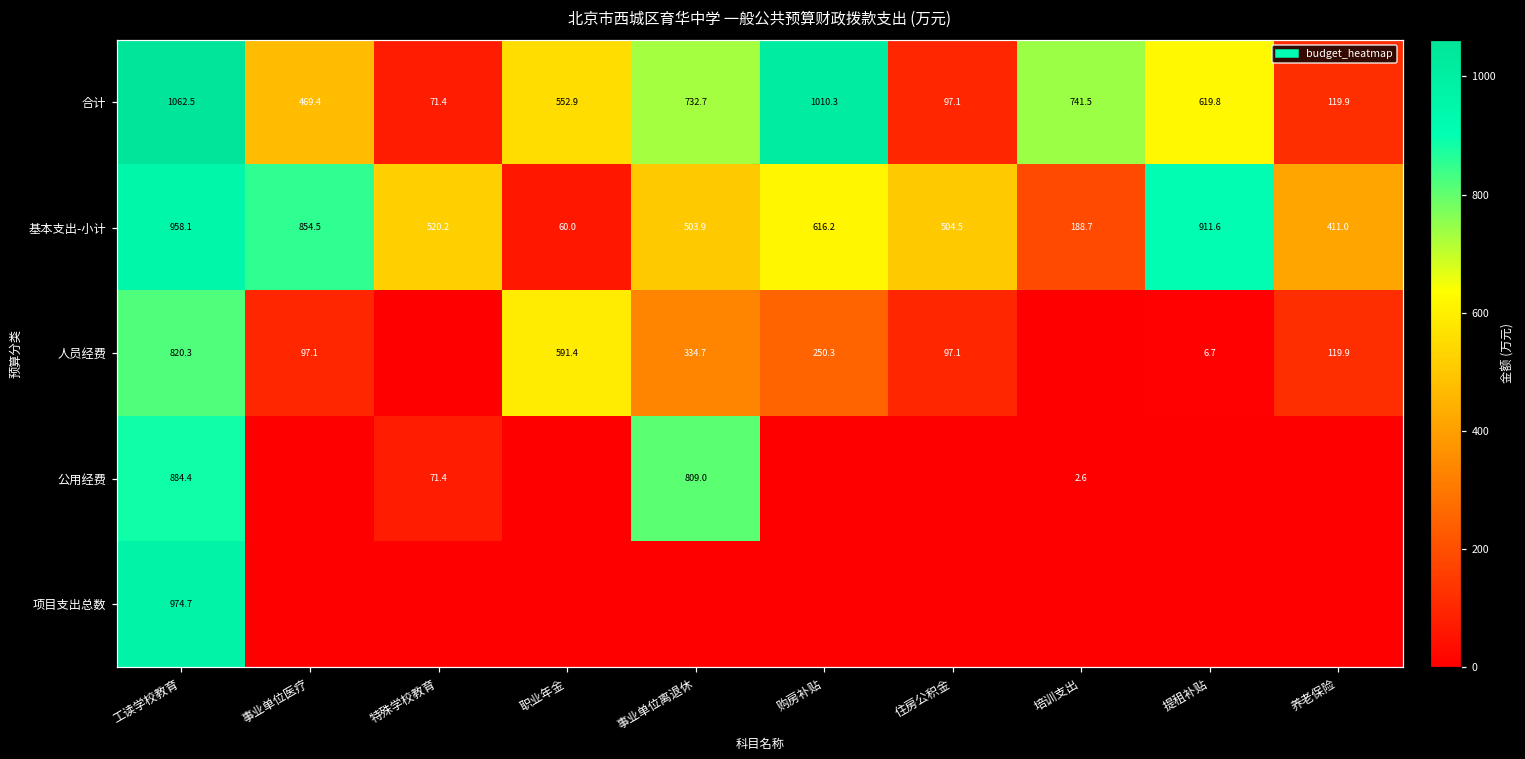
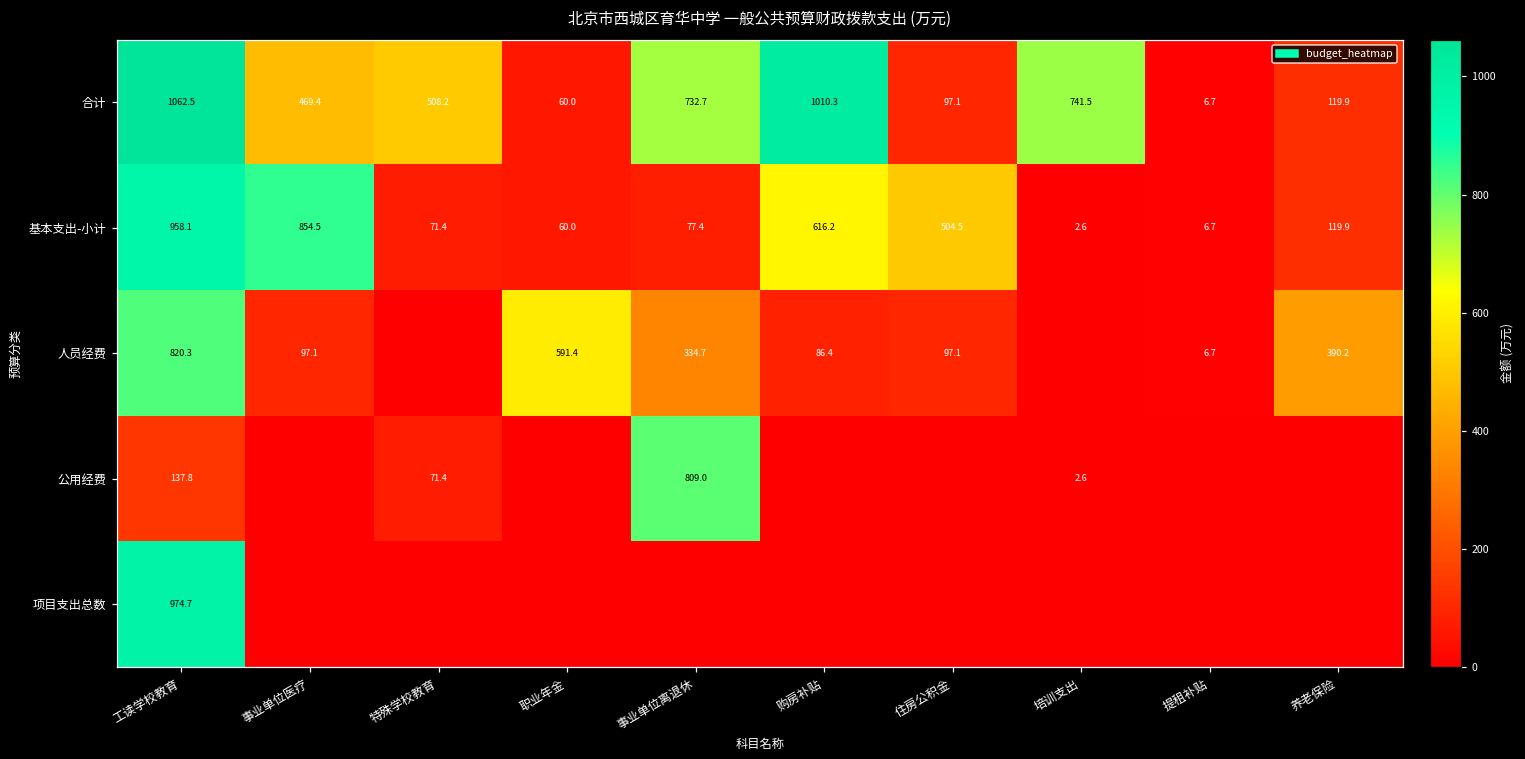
  {
    "合计": {
      "工读学校教育": 1062.5,
      "事业单位医疗": 469.4,
-     "特殊学校教育": 71.4,
-     "职业年金": 552.9,
+     "特殊学校教育": 508.2,
+     "职业年金": 60.0,
      "事业单位离退休": 732.7,
      "购房补贴": 1010.3,
      "住房公积金": 97.1,
      "培训支出": 741.5,
-     "提租补贴": 619.8,
+     "提租补贴": 6.7,
      "养老保险": 119.9
    },
    "基本支出-小计": {
      "工读学校教育": 958.1,
      "事业单位医疗": 854.5,
-     "特殊学校教育": 520.2,
+     "特殊学校教育": 71.4,
      "职业年金": 60.0,
-     "事业单位离退休": 503.9,
+     "事业单位离退休": 77.4,
      "购房补贴": 616.2,
      "住房公积金": 504.5,
-     "培训支出": 188.7,
-     "提租补贴": 911.6,
-     "养老保险": 411.0
+     "培训支出": 2.6,
+     "提租补贴": 6.7,
+     "养老保险": 119.9
    },
    "人员经费": {
      "工读学校教育": 820.3,
      "事业单位医疗": 97.1,
      "职业年金": 591.4,
      "事业单位离退休": 334.7,
-     "购房补贴": 250.3,
+     "购房补贴": 86.4,
      "住房公积金": 97.1,
      "提租补贴": 6.7,
-     "养老保险": 119.9
+     "养老保险": 390.2
    },
    "公用经费": {
-     "工读学校教育": 884.4,
+     "工读学校教育": 137.8,
      "特殊学校教育": 71.4,
      "事业单位离退休": 809.0,
      "培训支出": 2.6
    },
    "项目支出总数": {
      "工读学校教育": 974.7
    }
  }
